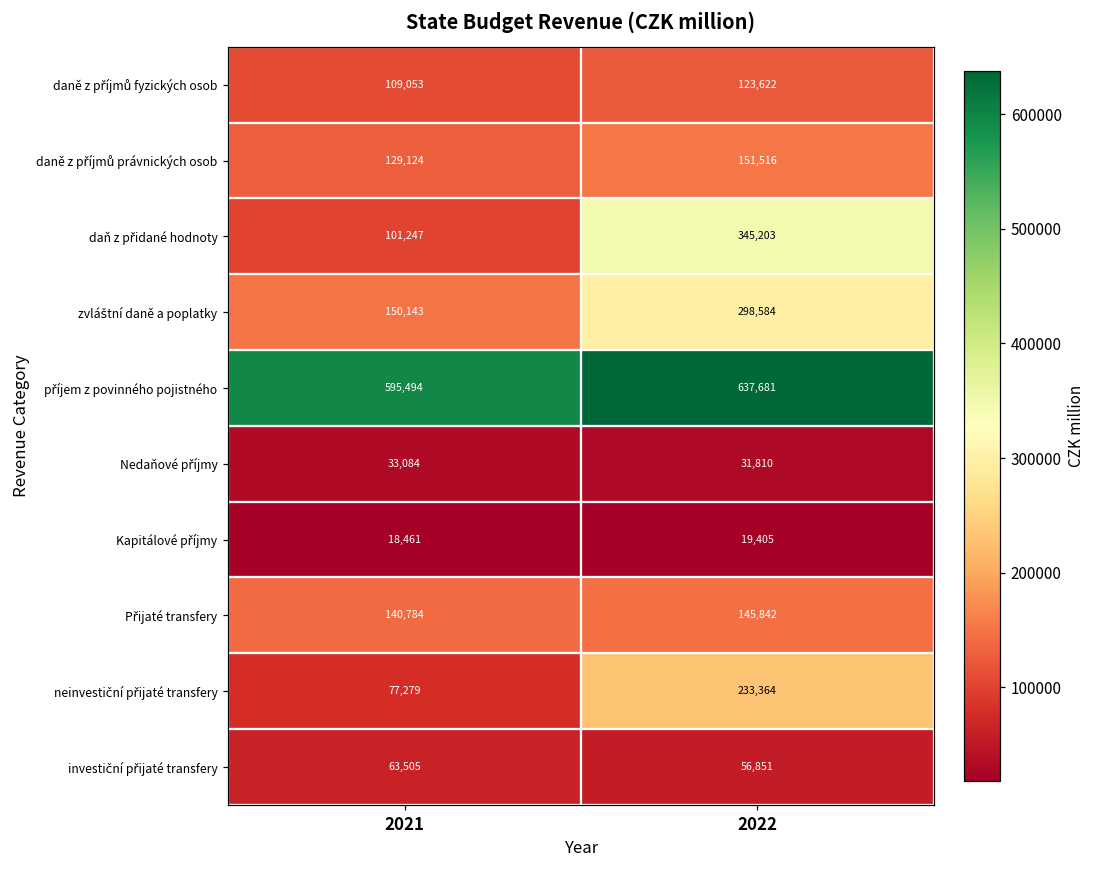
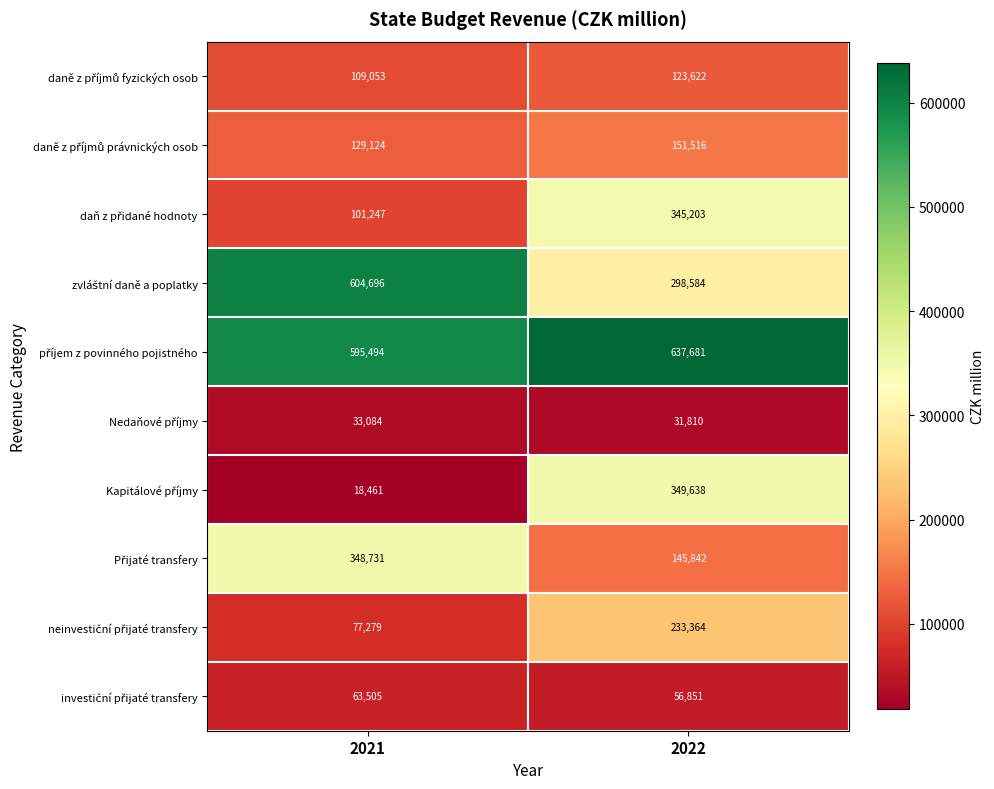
  {
    "daně z příjmů fyzických osob": {
      "2021": "109,053",
      "2022": "123,622"
    },
    "daně z příjmů právnických osob": {
      "2021": "129,124",
      "2022": "151,516"
    },
    "daň z přidané hodnoty": {
      "2021": "101,247",
      "2022": "345,203"
    },
    "zvláštní daně a poplatky": {
-     "2021": "150,143",
+     "2021": "604,696",
      "2022": "298,584"
    },
    "příjem z povinného pojistného": {
      "2021": "595,494",
      "2022": "637,681"
    },
    "Nedaňové příjmy": {
      "2021": "33,084",
      "2022": "31,810"
    },
    "Kapitálové příjmy": {
      "2021": "18,461",
-     "2022": "19,405"
+     "2022": "349,638"
    },
    "Přijaté transfery": {
-     "2021": "140,784",
+     "2021": "348,731",
      "2022": "145,842"
    },
    "neinvestiční přijaté transfery": {
      "2021": "77,279",
      "2022": "233,364"
    },
    "investiční přijaté transfery": {
      "2021": "63,505",
      "2022": "56,851"
    }
  }
